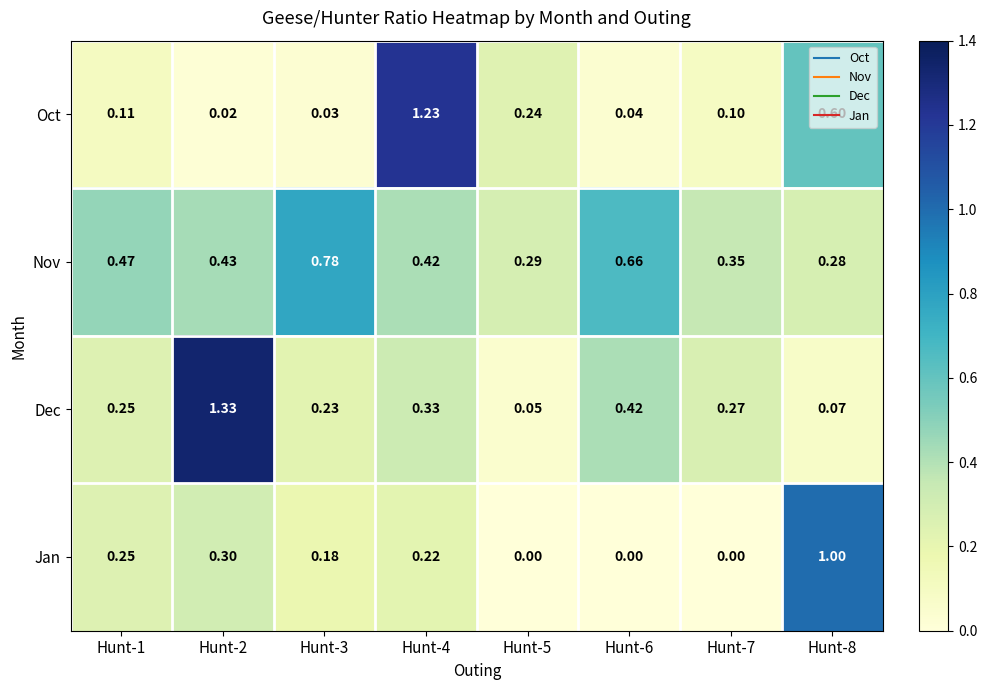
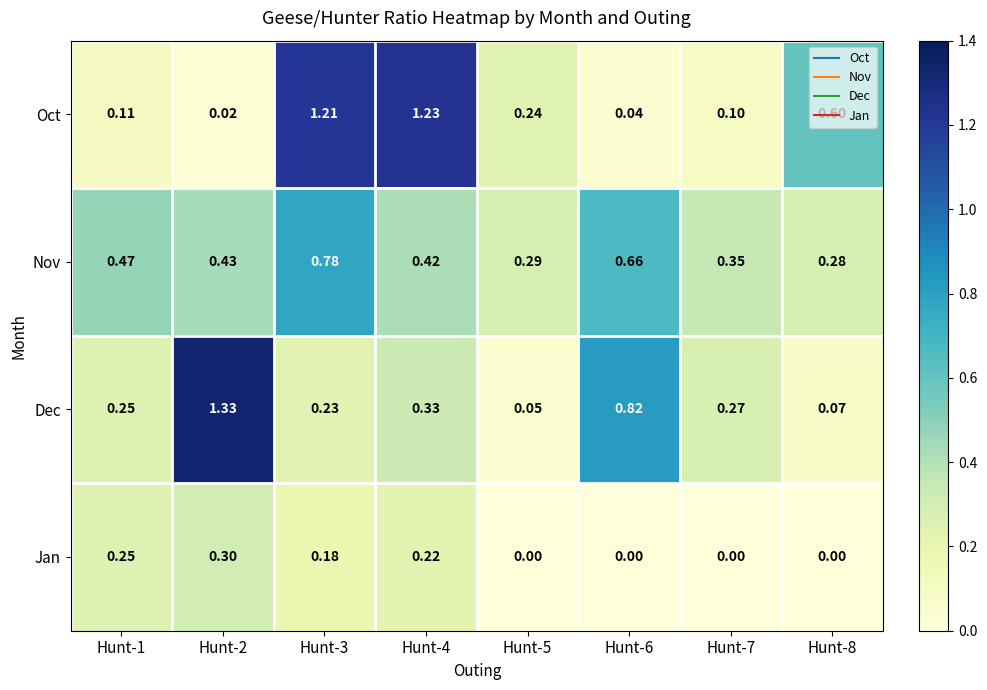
  {
    "Oct": {
      "Hunt-1": 0.11,
      "Hunt-2": 0.02,
-     "Hunt-3": 0.03,
+     "Hunt-3": 1.21,
      "Hunt-4": 1.23,
      "Hunt-5": 0.24,
      "Hunt-6": 0.04,
      "Hunt-7": 0.10
    },
    "Nov": {
      "Hunt-1": 0.47,
      "Hunt-2": 0.43,
      "Hunt-3": 0.78,
      "Hunt-4": 0.42,
      "Hunt-5": 0.29,
      "Hunt-6": 0.66,
      "Hunt-7": 0.35,
      "Hunt-8": 0.28
    },
    "Dec": {
      "Hunt-1": 0.25,
      "Hunt-2": 1.33,
      "Hunt-3": 0.23,
      "Hunt-4": 0.33,
      "Hunt-5": 0.05,
-     "Hunt-6": 0.42,
+     "Hunt-6": 0.82,
      "Hunt-7": 0.27,
      "Hunt-8": 0.07
    },
    "Jan": {
      "Hunt-1": 0.25,
      "Hunt-2": 0.30,
      "Hunt-3": 0.18,
      "Hunt-4": 0.22,
      "Hunt-5": 0.00,
      "Hunt-6": 0.00,
      "Hunt-7": 0.00,
-     "Hunt-8": 1.00
+     "Hunt-8": 0.00
    }
  }
